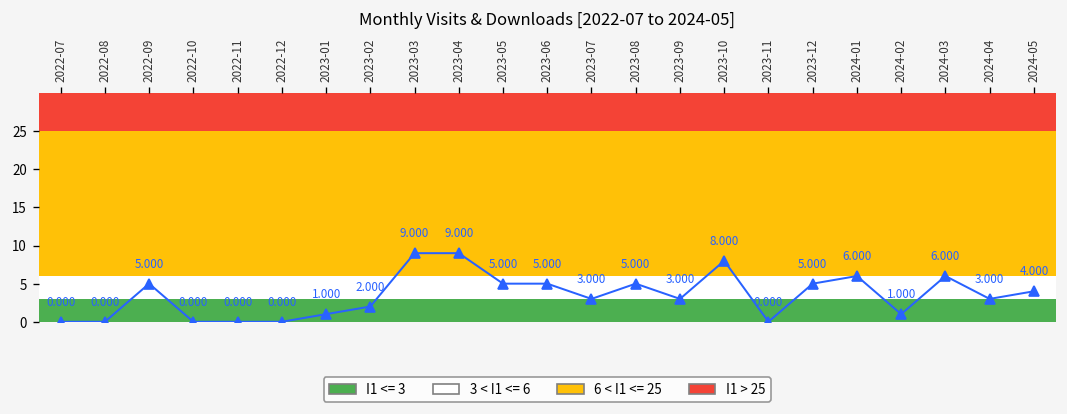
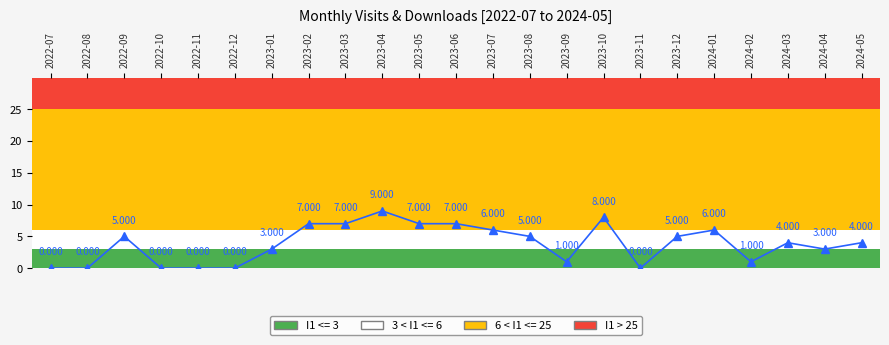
  {
    "2022-07": 0.000,
    "2022-08": 0.000,
    "2022-09": 5.000,
    "2022-10": 0.000,
    "2022-11": 0.000,
    "2022-12": 0.000,
-   "2023-01": 1.000,
-   "2023-02": 2.000,
-   "2023-03": 9.000,
+   "2023-01": 3.000,
+   "2023-02": 7.000,
+   "2023-03": 7.000,
    "2023-04": 9.000,
-   "2023-05": 5.000,
-   "2023-06": 5.000,
-   "2023-07": 3.000,
+   "2023-05": 7.000,
+   "2023-06": 7.000,
+   "2023-07": 6.000,
    "2023-08": 5.000,
-   "2023-09": 3.000,
+   "2023-09": 1.000,
    "2023-10": 8.000,
    "2023-11": 0.000,
    "2023-12": 5.000,
    "2024-01": 6.000,
    "2024-02": 1.000,
-   "2024-03": 6.000,
+   "2024-03": 4.000,
    "2024-04": 3.000,
    "2024-05": 4.000
  }
